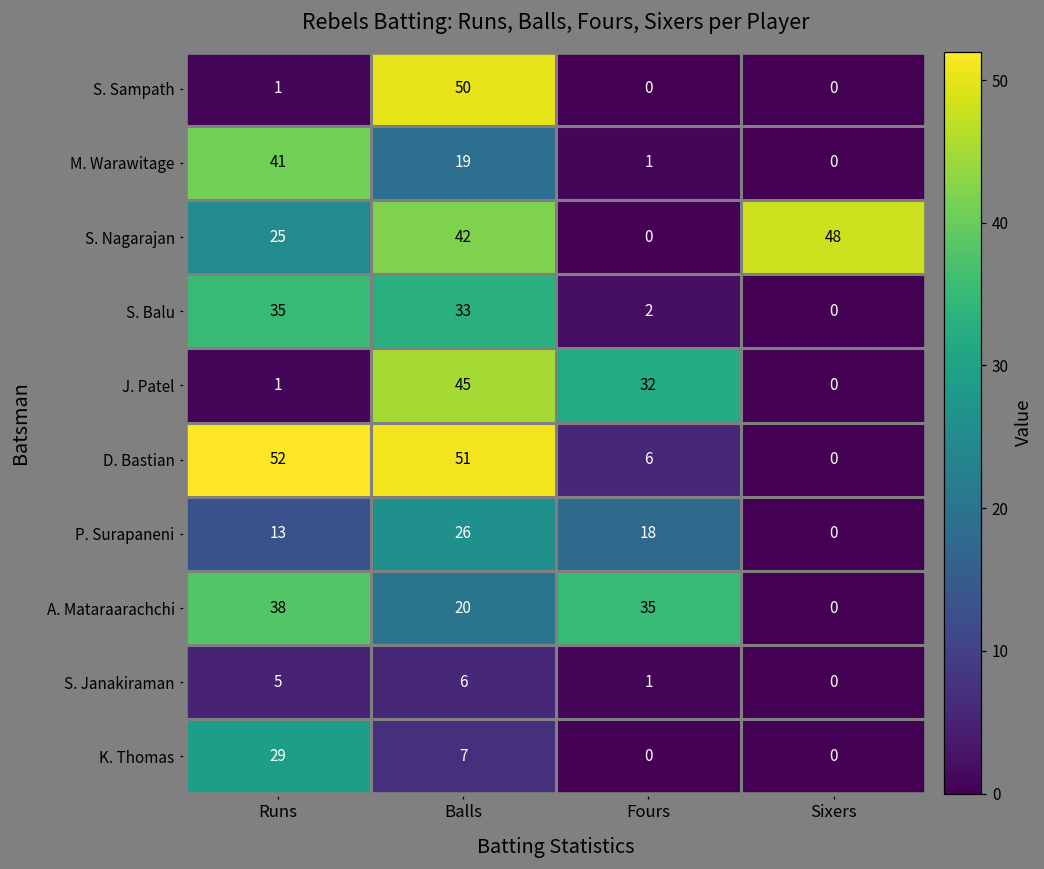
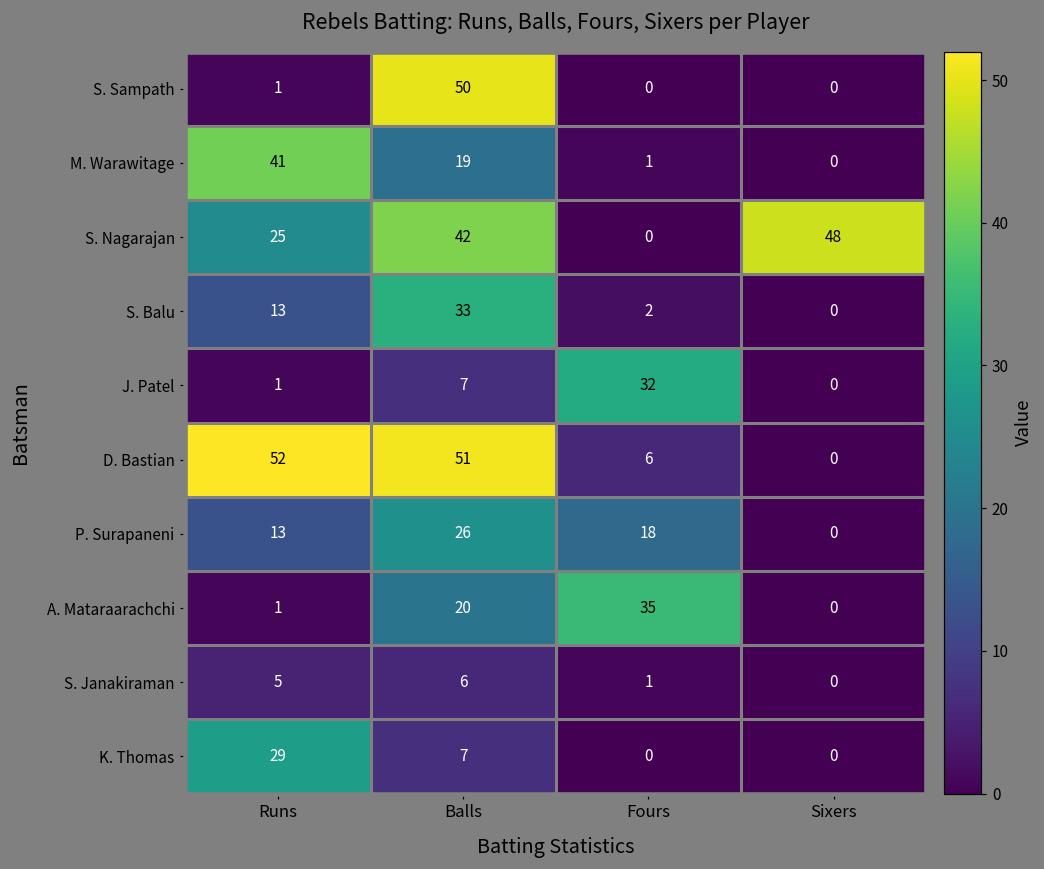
  {
    "S. Sampath": {
      "Runs": 1,
      "Balls": 50,
      "Fours": 0,
      "Sixers": 0
    },
    "M. Warawitage": {
      "Runs": 41,
      "Balls": 19,
      "Fours": 1,
      "Sixers": 0
    },
    "S. Nagarajan": {
      "Runs": 25,
      "Balls": 42,
      "Fours": 0,
      "Sixers": 48
    },
    "S. Balu": {
-     "Runs": 35,
+     "Runs": 13,
      "Balls": 33,
      "Fours": 2,
      "Sixers": 0
    },
    "J. Patel": {
      "Runs": 1,
-     "Balls": 45,
+     "Balls": 7,
      "Fours": 32,
      "Sixers": 0
    },
    "D. Bastian": {
      "Runs": 52,
      "Balls": 51,
      "Fours": 6,
      "Sixers": 0
    },
    "P. Surapaneni": {
      "Runs": 13,
      "Balls": 26,
      "Fours": 18,
      "Sixers": 0
    },
    "A. Mataraarachchi": {
-     "Runs": 38,
+     "Runs": 1,
      "Balls": 20,
      "Fours": 35,
      "Sixers": 0
    },
    "S. Janakiraman": {
      "Runs": 5,
      "Balls": 6,
      "Fours": 1,
      "Sixers": 0
    },
    "K. Thomas": {
      "Runs": 29,
      "Balls": 7,
      "Fours": 0,
      "Sixers": 0
    }
  }
